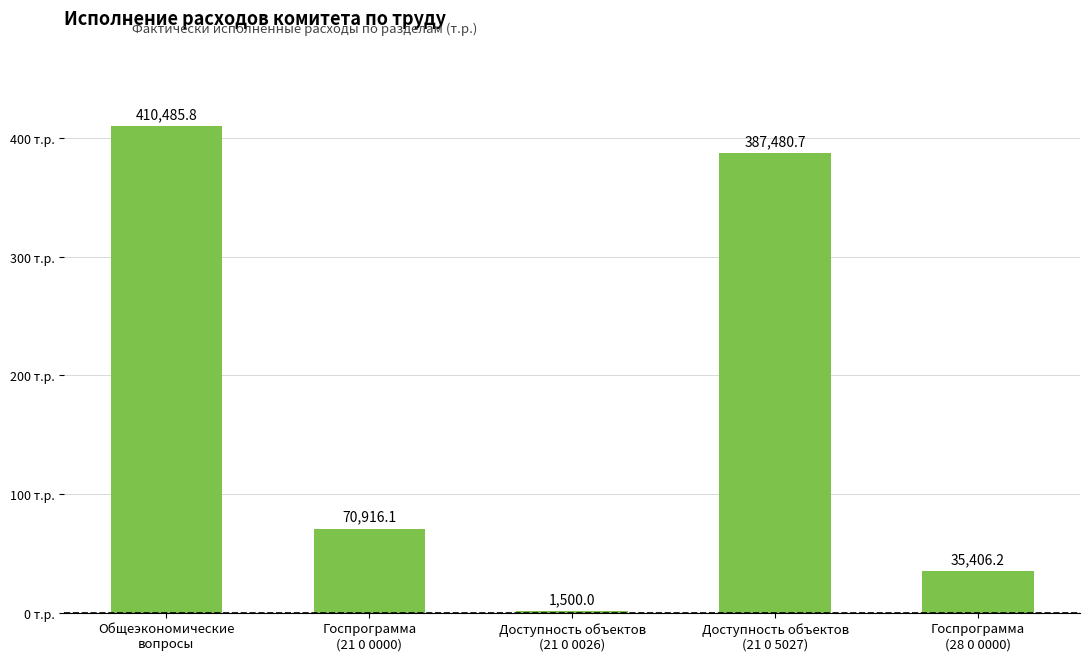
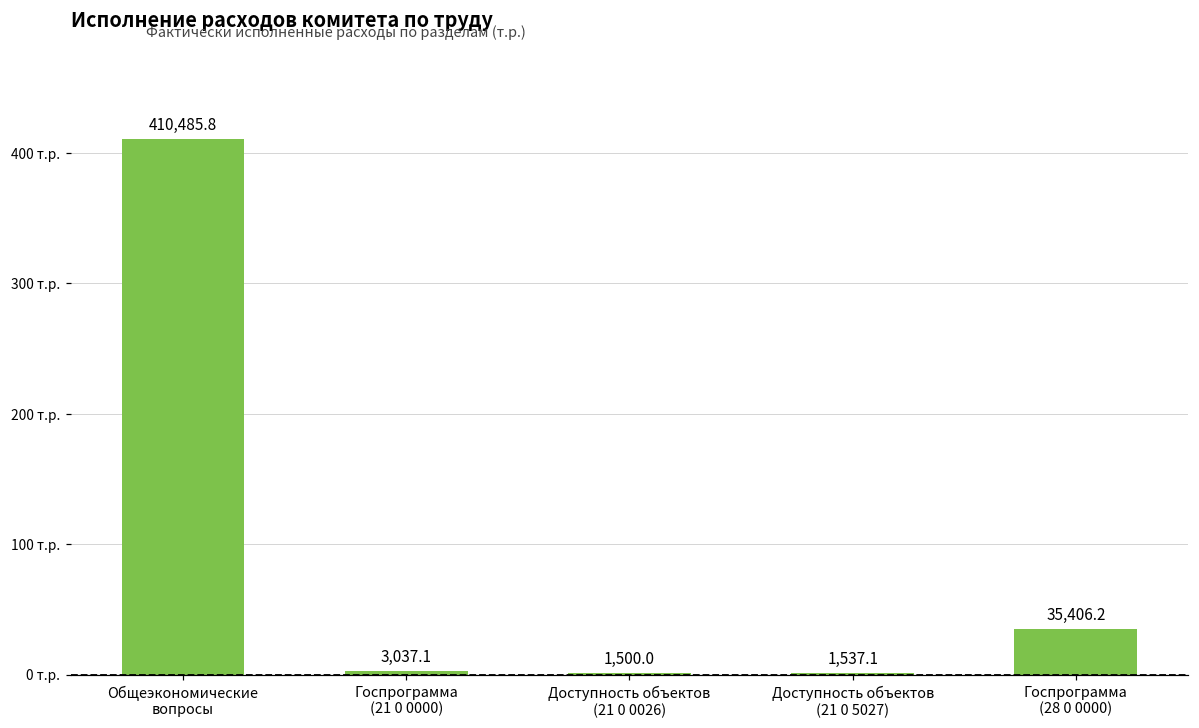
  {
    "Общеэкономические вопросы": "410,485.8",
-   "Госпрограмма (21 0 0000)": "70,916.1",
+   "Госпрограмма (21 0 0000)": "3,037.1",
    "Доступность объектов (21 0 0026)": "1,500.0",
-   "Доступность объектов (21 0 5027)": "387,480.7",
+   "Доступность объектов (21 0 5027)": "1,537.1",
    "Госпрограмма (28 0 0000)": "35,406.2"
  }
